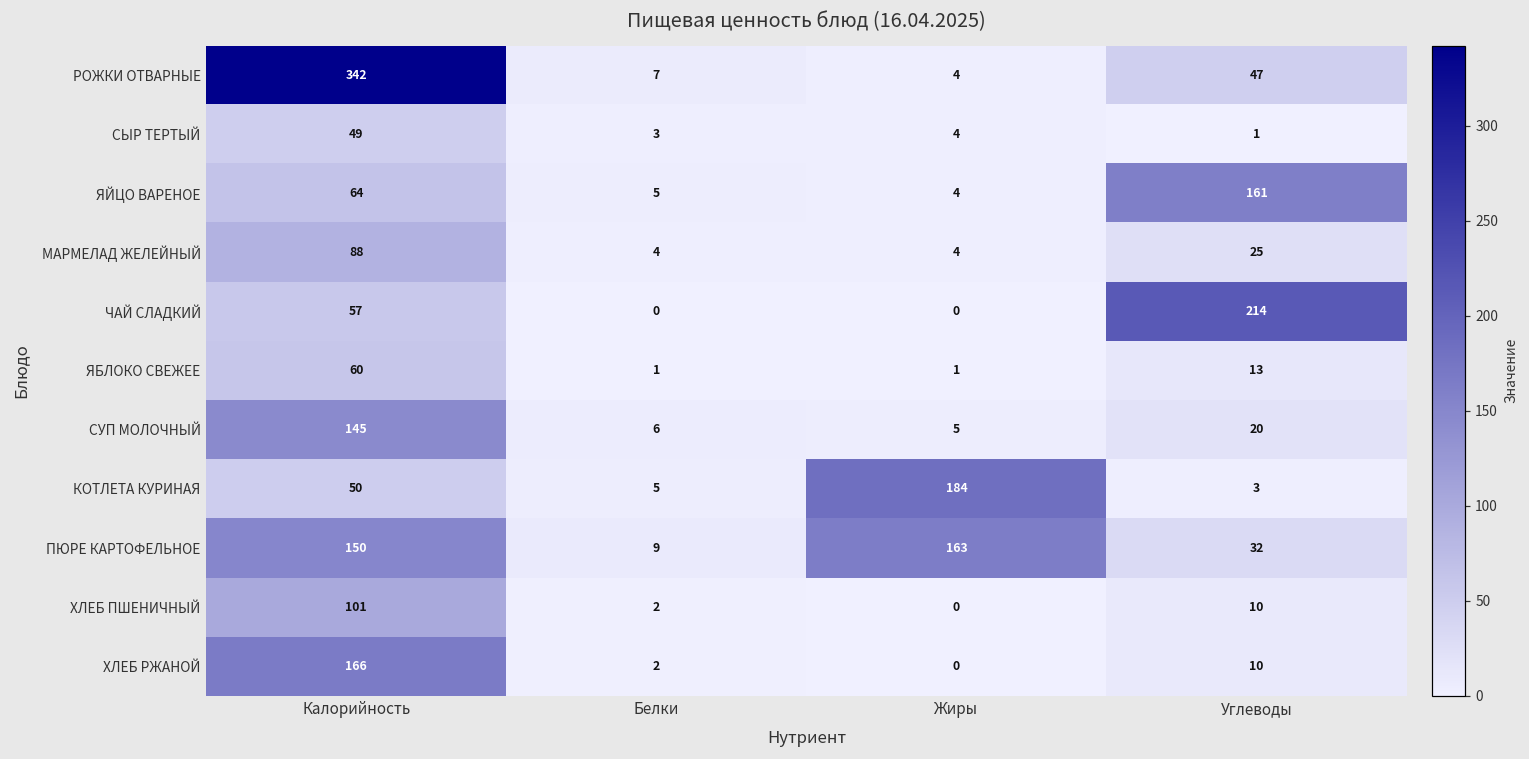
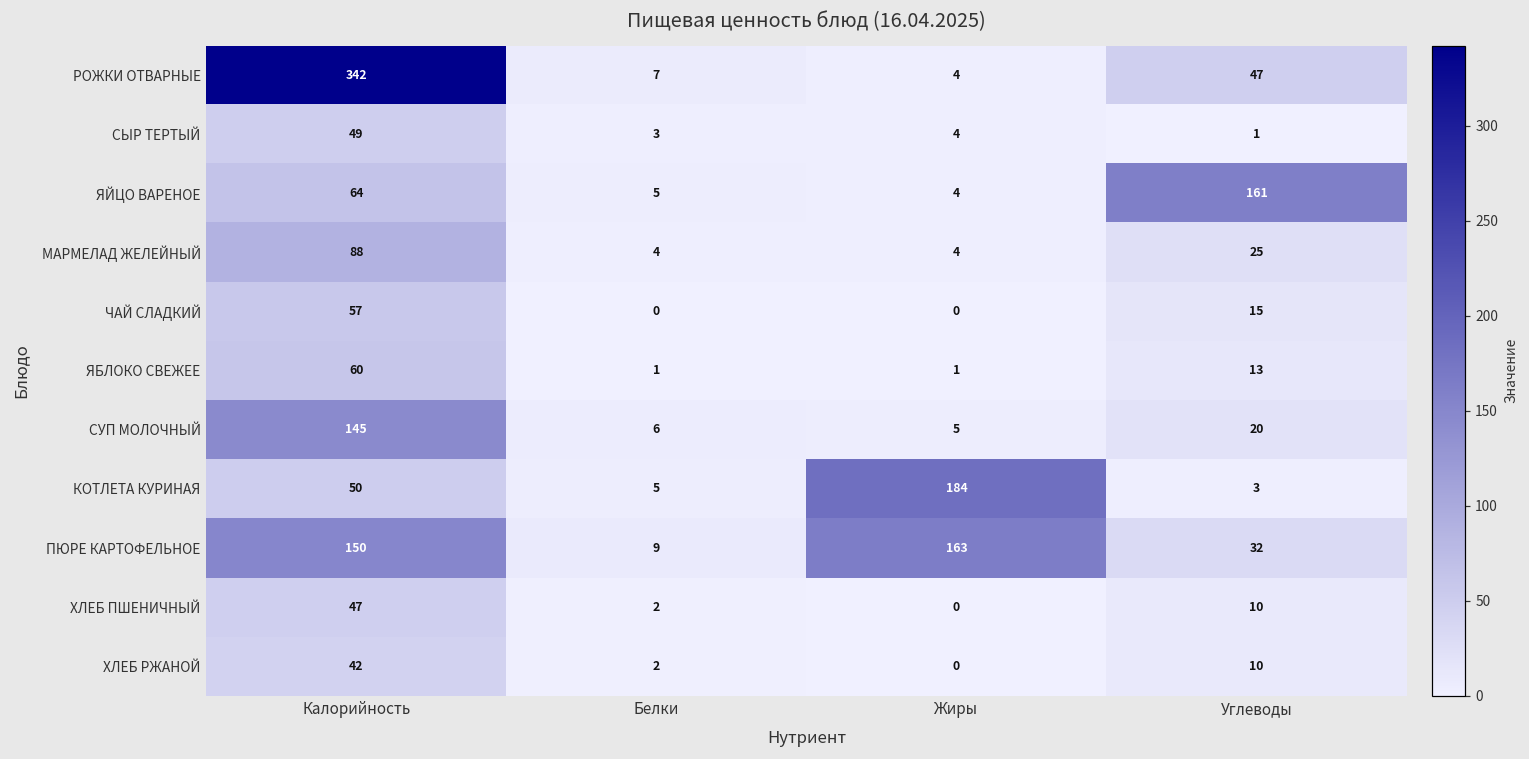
  {
    "РОЖКИ ОТВАРНЫЕ": {
      "Калорийность": 342,
      "Белки": 7,
      "Жиры": 4,
      "Углеводы": 47
    },
    "СЫР ТЕРТЫЙ": {
      "Калорийность": 49,
      "Белки": 3,
      "Жиры": 4,
      "Углеводы": 1
    },
    "ЯЙЦО ВАРЕНОЕ": {
      "Калорийность": 64,
      "Белки": 5,
      "Жиры": 4,
      "Углеводы": 161
    },
    "МАРМЕЛАД ЖЕЛЕЙНЫЙ": {
      "Калорийность": 88,
      "Белки": 4,
      "Жиры": 4,
      "Углеводы": 25
    },
    "ЧАЙ СЛАДКИЙ": {
      "Калорийность": 57,
      "Белки": 0,
      "Жиры": 0,
-     "Углеводы": 214
+     "Углеводы": 15
    },
    "ЯБЛОКО СВЕЖЕЕ": {
      "Калорийность": 60,
      "Белки": 1,
      "Жиры": 1,
      "Углеводы": 13
    },
    "СУП МОЛОЧНЫЙ": {
      "Калорийность": 145,
      "Белки": 6,
      "Жиры": 5,
      "Углеводы": 20
    },
    "КОТЛЕТА КУРИНАЯ": {
      "Калорийность": 50,
      "Белки": 5,
      "Жиры": 184,
      "Углеводы": 3
    },
    "ПЮРЕ КАРТОФЕЛЬНОЕ": {
      "Калорийность": 150,
      "Белки": 9,
      "Жиры": 163,
      "Углеводы": 32
    },
    "ХЛЕБ ПШЕНИЧНЫЙ": {
-     "Калорийность": 101,
+     "Калорийность": 47,
      "Белки": 2,
      "Жиры": 0,
      "Углеводы": 10
    },
    "ХЛЕБ РЖАНОЙ": {
-     "Калорийность": 166,
+     "Калорийность": 42,
      "Белки": 2,
      "Жиры": 0,
      "Углеводы": 10
    }
  }
